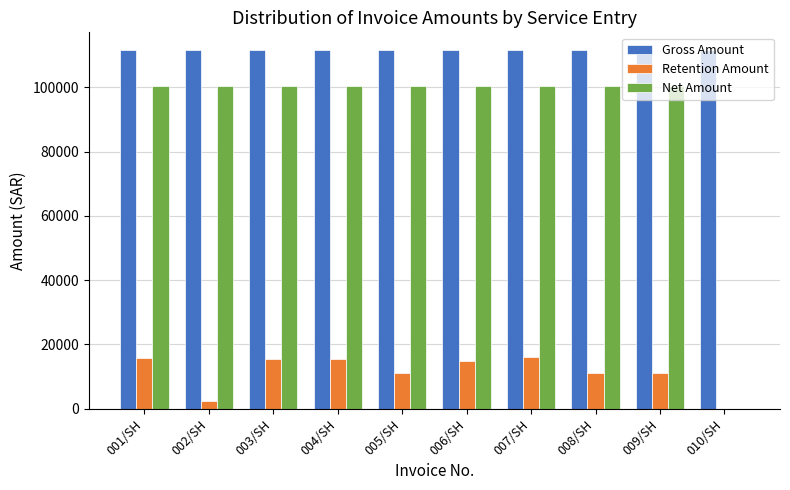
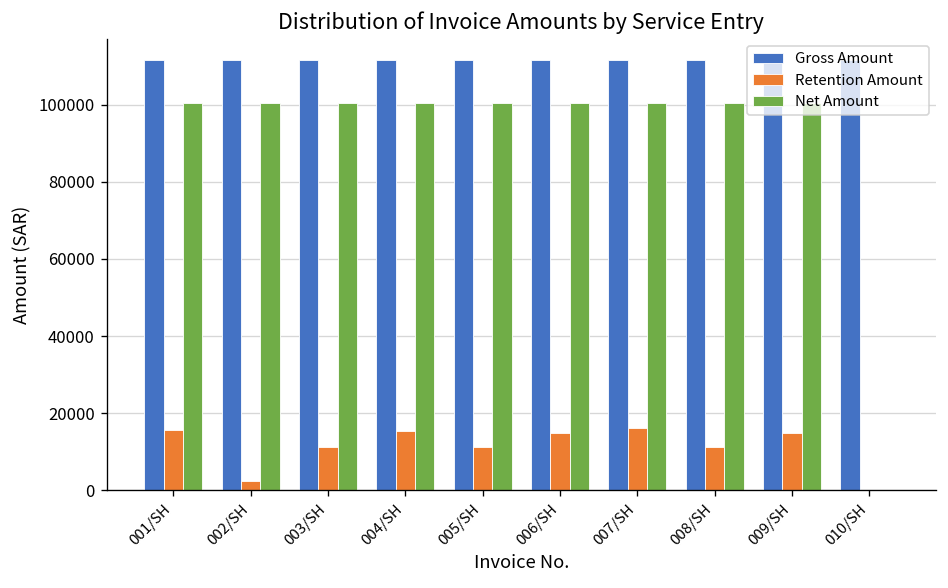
  {
    "Gross Amount": {
      "001/SH": 112000,
      "002/SH": 112000,
      "003/SH": 112000,
      "004/SH": 112000,
      "005/SH": 112000,
      "006/SH": 112000,
      "007/SH": 112000,
      "008/SH": 112000
    },
    "Retention Amount": {
      "001/SH": 16000,
      "002/SH": 3000,
-     "003/SH": 15000,
+     "003/SH": 11000,
      "004/SH": 15000,
      "005/SH": 11000,
      "006/SH": 15000,
      "007/SH": 16000,
      "008/SH": 11000,
-     "009/SH": 11000,
+     "009/SH": 15000,
      "010/SH": 0
    },
    "Net Amount": {
      "001/SH": 100000,
      "002/SH": 100000,
      "003/SH": 100000,
      "004/SH": 100000,
      "005/SH": 100000,
      "006/SH": 100000,
      "007/SH": 100000,
      "008/SH": 100000,
      "010/SH": 0
    }
  }
